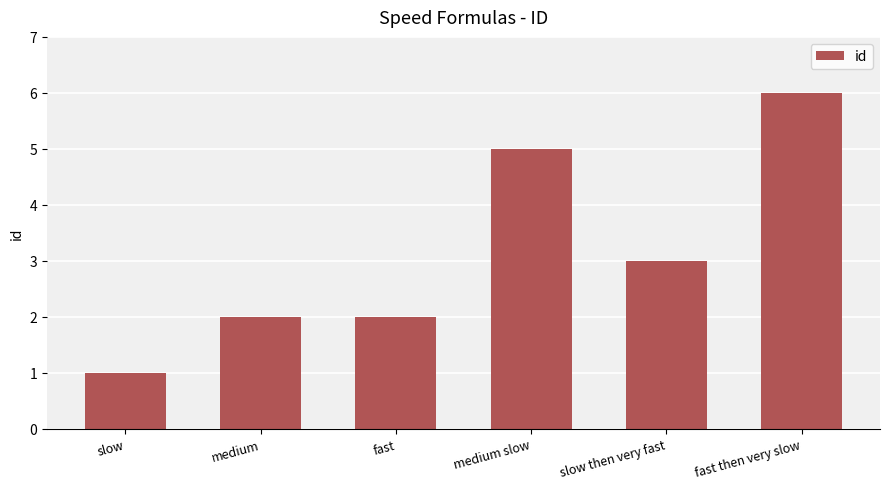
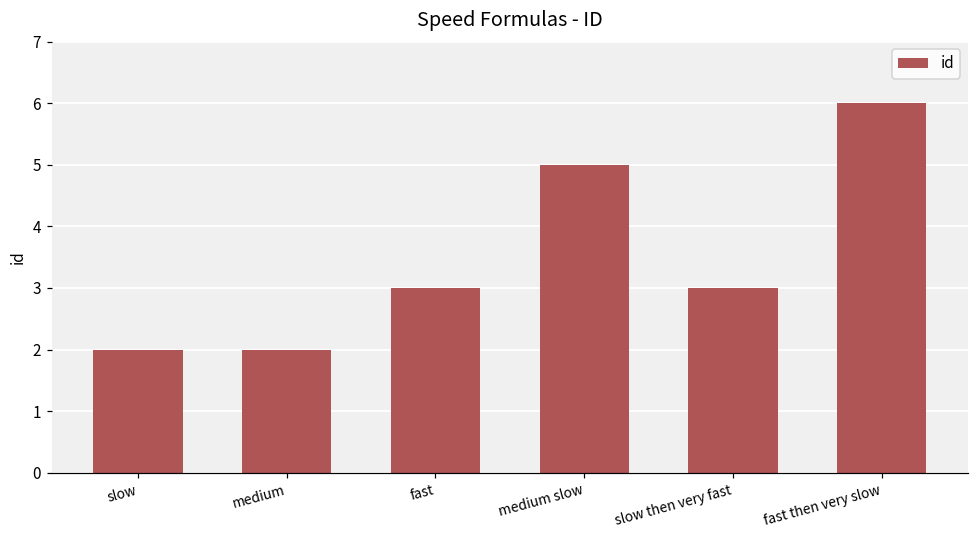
  {
-   "slow": 1,
+   "slow": 2,
    "medium": 2,
-   "fast": 2,
+   "fast": 3,
    "medium slow": 5,
    "slow then very fast": 3,
    "fast then very slow": 6
  }
